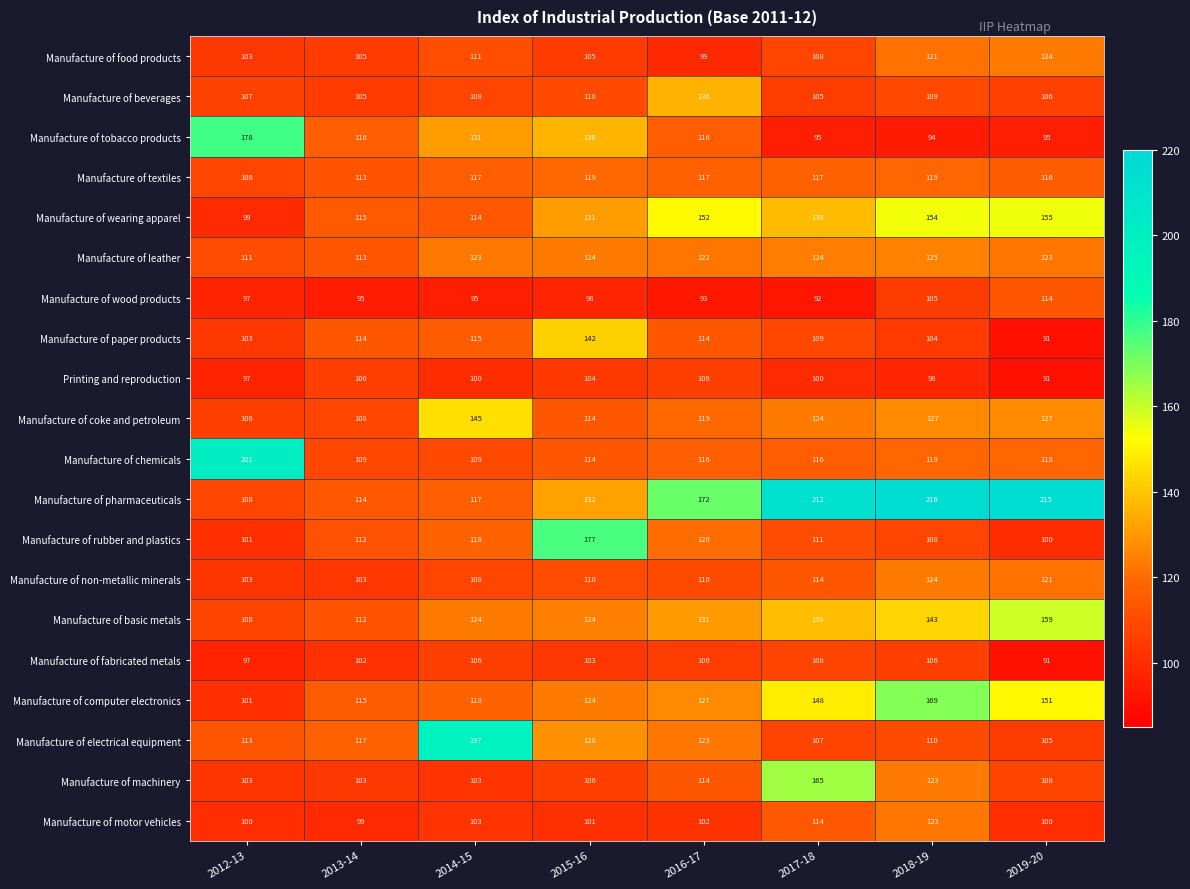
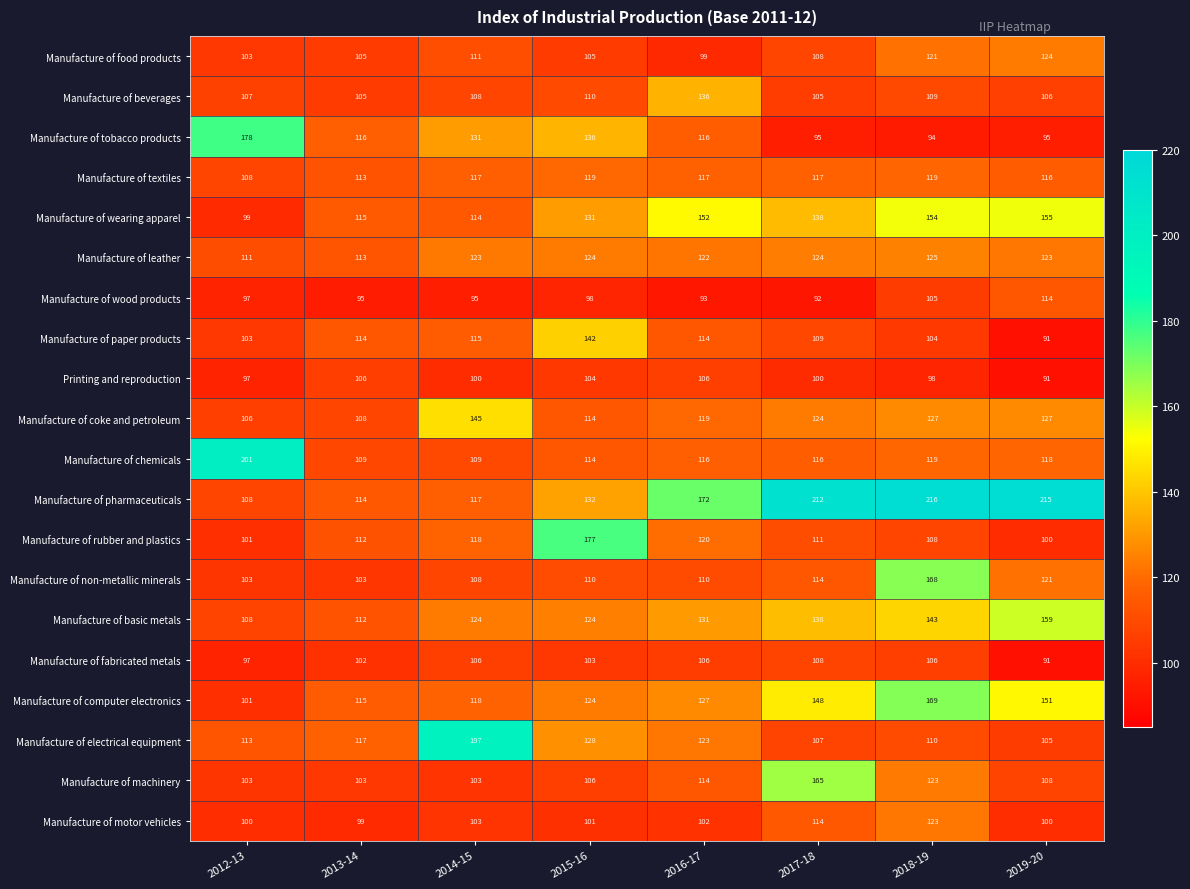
  {
    "Manufacture of food products": {
      "2012-13": 103,
      "2013-14": 105,
      "2014-15": 111,
      "2015-16": 105,
      "2016-17": 99,
      "2017-18": 108,
      "2018-19": 121,
      "2019-20": 124
    },
    "Manufacture of beverages": {
      "2012-13": 107,
      "2013-14": 105,
      "2014-15": 108,
      "2015-16": 110,
      "2016-17": 136,
      "2017-18": 105,
      "2018-19": 109,
      "2019-20": 106
    },
    "Manufacture of tobacco products": {
      "2012-13": 178,
      "2013-14": 116,
      "2014-15": 131,
      "2015-16": 136,
      "2016-17": 116,
      "2017-18": 95,
      "2018-19": 94,
      "2019-20": 95
    },
    "Manufacture of textiles": {
      "2012-13": 108,
      "2013-14": 113,
      "2014-15": 117,
      "2015-16": 119,
      "2016-17": 117,
      "2017-18": 117,
      "2018-19": 119,
      "2019-20": 116
    },
    "Manufacture of wearing apparel": {
      "2012-13": 99,
      "2013-14": 115,
      "2014-15": 114,
      "2015-16": 131,
      "2016-17": 152,
      "2017-18": 138,
      "2018-19": 154,
      "2019-20": 155
    },
    "Manufacture of leather": {
      "2012-13": 111,
      "2013-14": 113,
      "2014-15": 123,
      "2015-16": 124,
      "2016-17": 122,
      "2017-18": 124,
      "2018-19": 125,
      "2019-20": 123
    },
    "Manufacture of wood products": {
      "2012-13": 97,
      "2013-14": 95,
      "2014-15": 95,
      "2015-16": 98,
      "2016-17": 93,
      "2017-18": 92,
      "2018-19": 105,
      "2019-20": 114
    },
    "Manufacture of paper products": {
      "2012-13": 103,
      "2013-14": 114,
      "2014-15": 115,
      "2015-16": 142,
      "2016-17": 114,
      "2017-18": 109,
      "2018-19": 104,
      "2019-20": 91
    },
    "Printing and reproduction": {
      "2012-13": 97,
      "2013-14": 106,
      "2014-15": 100,
      "2015-16": 104,
      "2016-17": 106,
      "2017-18": 100,
      "2018-19": 98,
      "2019-20": 91
    },
    "Manufacture of coke and petroleum": {
      "2012-13": 106,
      "2013-14": 108,
      "2014-15": 145,
      "2015-16": 114,
      "2016-17": 119,
      "2017-18": 124,
      "2018-19": 127,
      "2019-20": 127
    },
    "Manufacture of chemicals": {
      "2012-13": 201,
      "2013-14": 109,
      "2014-15": 109,
      "2015-16": 114,
      "2016-17": 116,
      "2017-18": 116,
      "2018-19": 119,
      "2019-20": 118
    },
    "Manufacture of pharmaceuticals": {
      "2012-13": 108,
      "2013-14": 114,
      "2014-15": 117,
      "2015-16": 132,
      "2016-17": 172,
      "2017-18": 212,
      "2018-19": 216,
      "2019-20": 215
    },
    "Manufacture of rubber and plastics": {
      "2012-13": 101,
      "2013-14": 112,
      "2014-15": 118,
      "2015-16": 177,
      "2016-17": 120,
      "2017-18": 111,
      "2018-19": 108,
      "2019-20": 100
    },
    "Manufacture of non-metallic minerals": {
      "2012-13": 103,
      "2013-14": 103,
      "2014-15": 108,
      "2015-16": 110,
      "2016-17": 110,
      "2017-18": 114,
-     "2018-19": 124,
+     "2018-19": 168,
      "2019-20": 121
    },
    "Manufacture of basic metals": {
      "2012-13": 108,
      "2013-14": 112,
      "2014-15": 124,
      "2015-16": 124,
      "2016-17": 131,
      "2017-18": 138,
      "2018-19": 143,
      "2019-20": 159
    },
    "Manufacture of fabricated metals": {
      "2012-13": 97,
      "2013-14": 102,
      "2014-15": 106,
      "2015-16": 103,
      "2016-17": 106,
      "2017-18": 108,
      "2018-19": 106,
      "2019-20": 91
    },
    "Manufacture of computer electronics": {
      "2012-13": 101,
      "2013-14": 115,
      "2014-15": 118,
      "2015-16": 124,
      "2016-17": 127,
      "2017-18": 148,
      "2018-19": 169,
      "2019-20": 151
    },
    "Manufacture of electrical equipment": {
      "2012-13": 113,
      "2013-14": 117,
      "2014-15": 197,
      "2015-16": 128,
      "2016-17": 123,
      "2017-18": 107,
      "2018-19": 110,
      "2019-20": 105
    },
    "Manufacture of machinery": {
      "2012-13": 103,
      "2013-14": 103,
      "2014-15": 103,
      "2015-16": 106,
      "2016-17": 114,
      "2017-18": 165,
      "2018-19": 123,
      "2019-20": 108
    },
    "Manufacture of motor vehicles": {
      "2012-13": 100,
      "2013-14": 99,
      "2014-15": 103,
      "2015-16": 101,
      "2016-17": 102,
      "2017-18": 114,
      "2018-19": 123,
      "2019-20": 100
    }
  }
